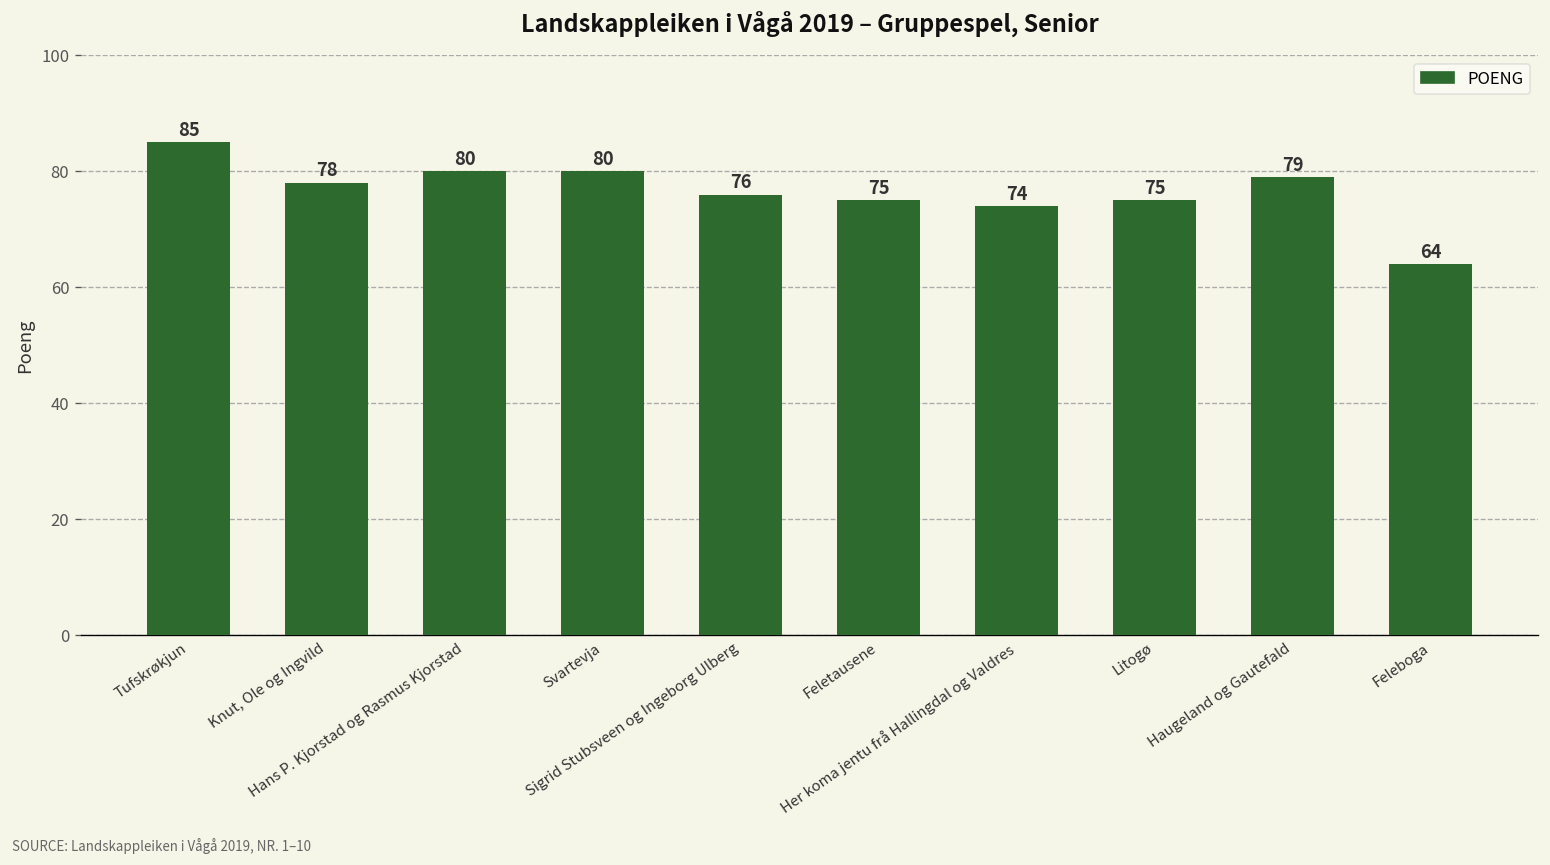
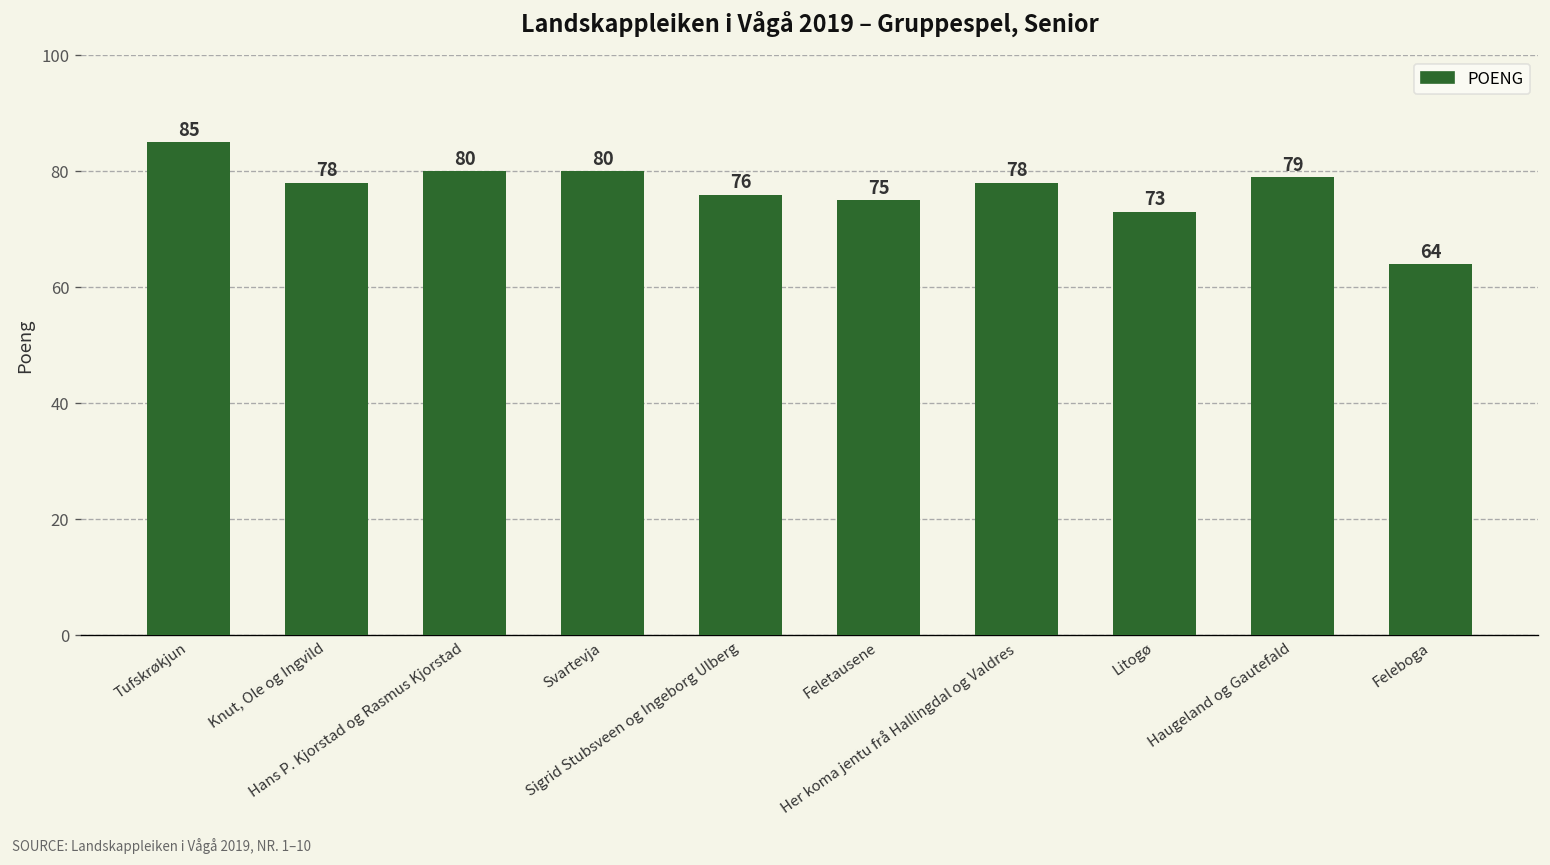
  {
    "Tufskrøkjun": 85,
    "Knut, Ole og Ingvild": 78,
    "Hans P. Kjorstad og Rasmus Kjorstad": 80,
    "Svartevja": 80,
    "Sigrid Stubsveen og Ingeborg Ulberg": 76,
    "Feletausene": 75,
-   "Her koma jentu frå Hallingdal og Valdres": 74,
-   "Litogø": 75,
+   "Her koma jentu frå Hallingdal og Valdres": 78,
+   "Litogø": 73,
    "Haugeland og Gautefald": 79,
    "Feleboga": 64
  }
